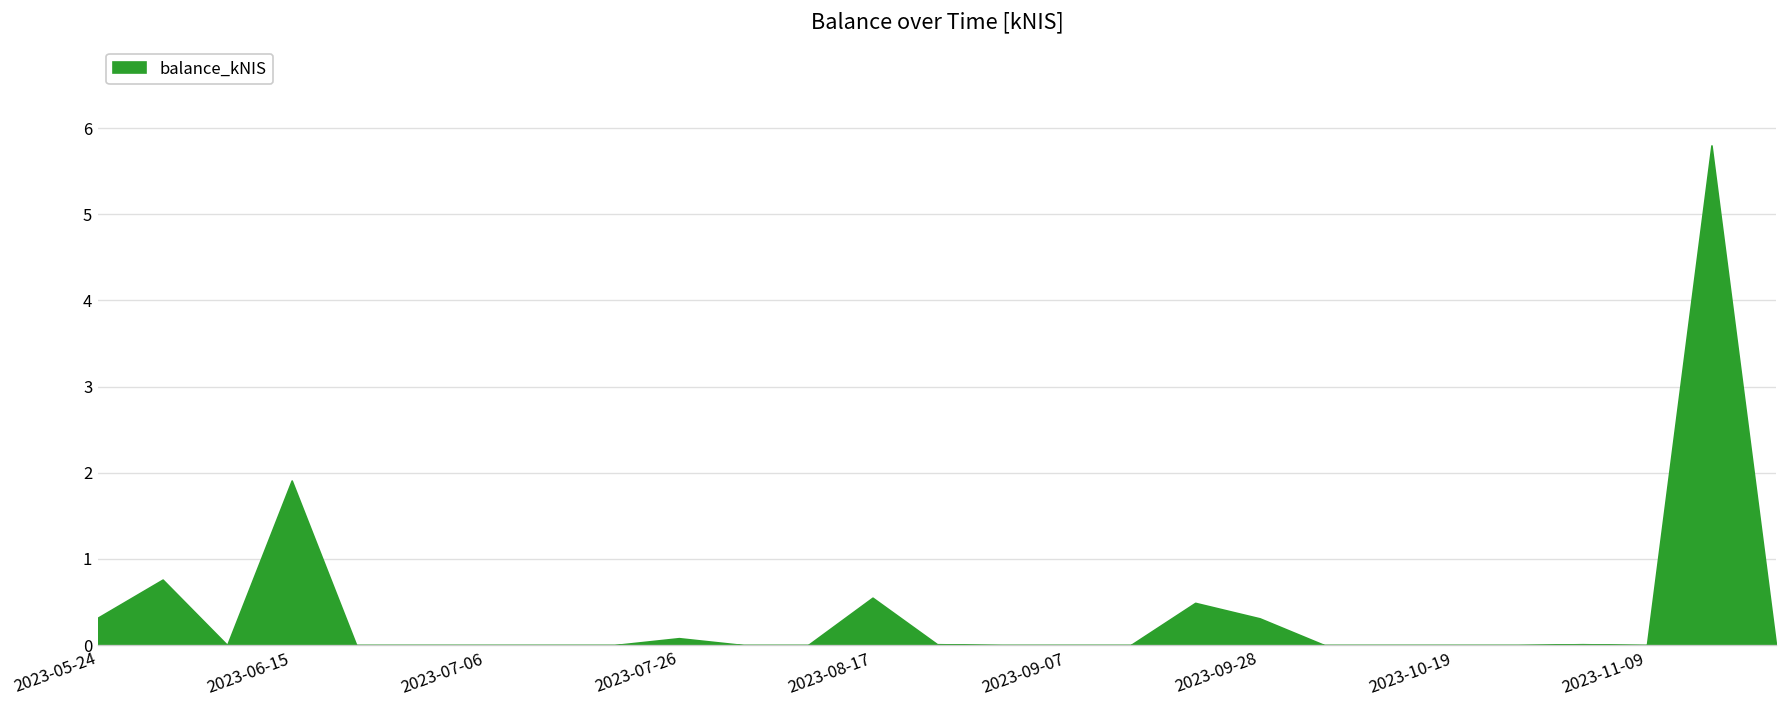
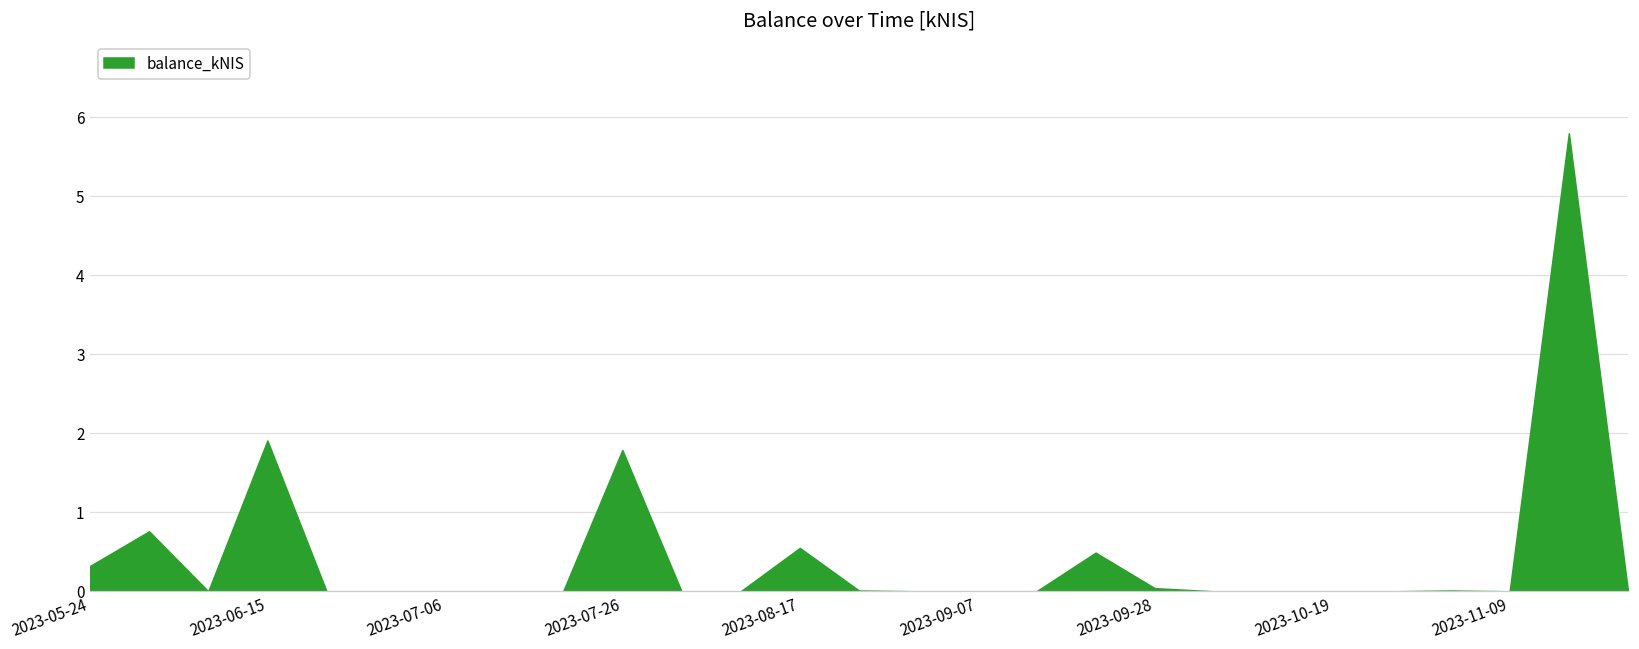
  {
    "2023-05-24": 0.3,
    "2023-06-15": 1.9,
    "2023-07-06": 0.0,
-   "2023-07-26": 0.1,
+   "2023-07-26": 1.8,
    "2023-08-17": 0.6,
    "2023-09-07": 0.0,
-   "2023-09-28": 0.3,
+   "2023-09-28": 0.0,
    "2023-10-19": 0.0,
    "2023-11-09": 0.0
  }
